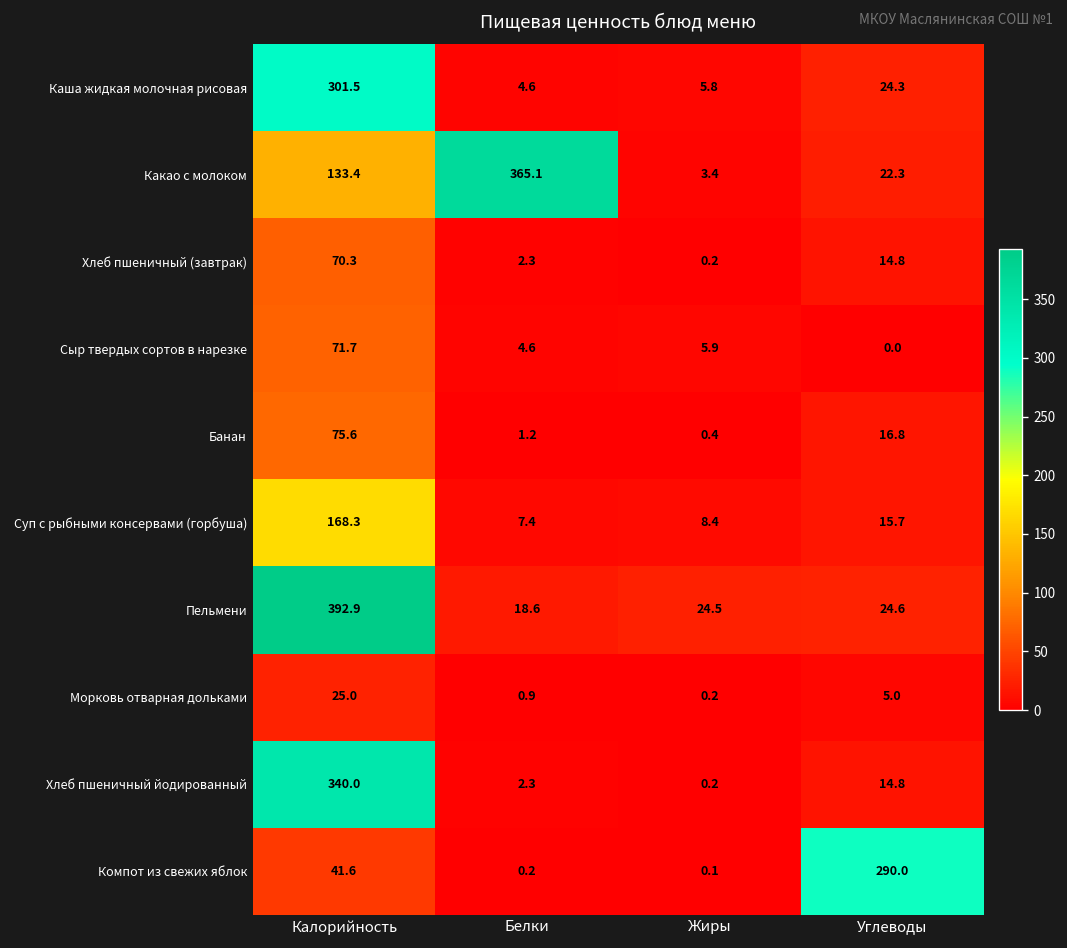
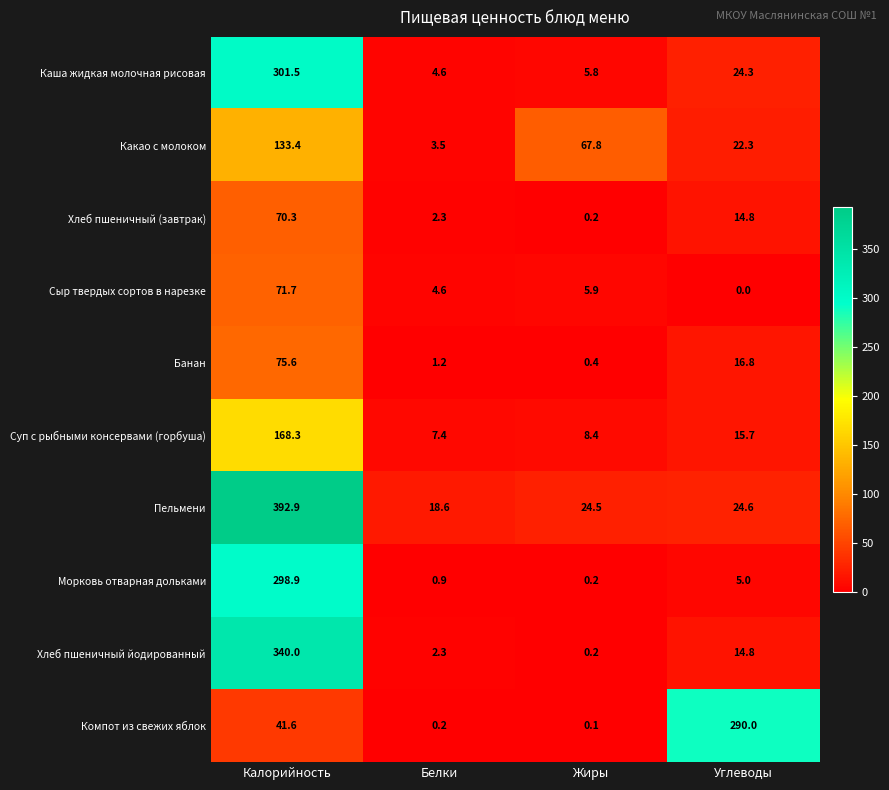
  {
    "Каша жидкая молочная рисовая": {
      "Калорийность": 301.5,
      "Белки": 4.6,
      "Жиры": 5.8,
      "Углеводы": 24.3
    },
    "Какао с молоком": {
      "Калорийность": 133.4,
-     "Белки": 365.1,
-     "Жиры": 3.4,
+     "Белки": 3.5,
+     "Жиры": 67.8,
      "Углеводы": 22.3
    },
    "Хлеб пшеничный (завтрак)": {
      "Калорийность": 70.3,
      "Белки": 2.3,
      "Жиры": 0.2,
      "Углеводы": 14.8
    },
    "Сыр твердых сортов в нарезке": {
      "Калорийность": 71.7,
      "Белки": 4.6,
      "Жиры": 5.9,
      "Углеводы": 0.0
    },
    "Банан": {
      "Калорийность": 75.6,
      "Белки": 1.2,
      "Жиры": 0.4,
      "Углеводы": 16.8
    },
    "Суп с рыбными консервами (горбуша)": {
      "Калорийность": 168.3,
      "Белки": 7.4,
      "Жиры": 8.4,
      "Углеводы": 15.7
    },
    "Пельмени": {
      "Калорийность": 392.9,
      "Белки": 18.6,
      "Жиры": 24.5,
      "Углеводы": 24.6
    },
    "Морковь отварная дольками": {
-     "Калорийность": 25.0,
+     "Калорийность": 298.9,
      "Белки": 0.9,
      "Жиры": 0.2,
      "Углеводы": 5.0
    },
    "Хлеб пшеничный йодированный": {
      "Калорийность": 340.0,
      "Белки": 2.3,
      "Жиры": 0.2,
      "Углеводы": 14.8
    },
    "Компот из свежих яблок": {
      "Калорийность": 41.6,
      "Белки": 0.2,
      "Жиры": 0.1,
      "Углеводы": 290.0
    }
  }
